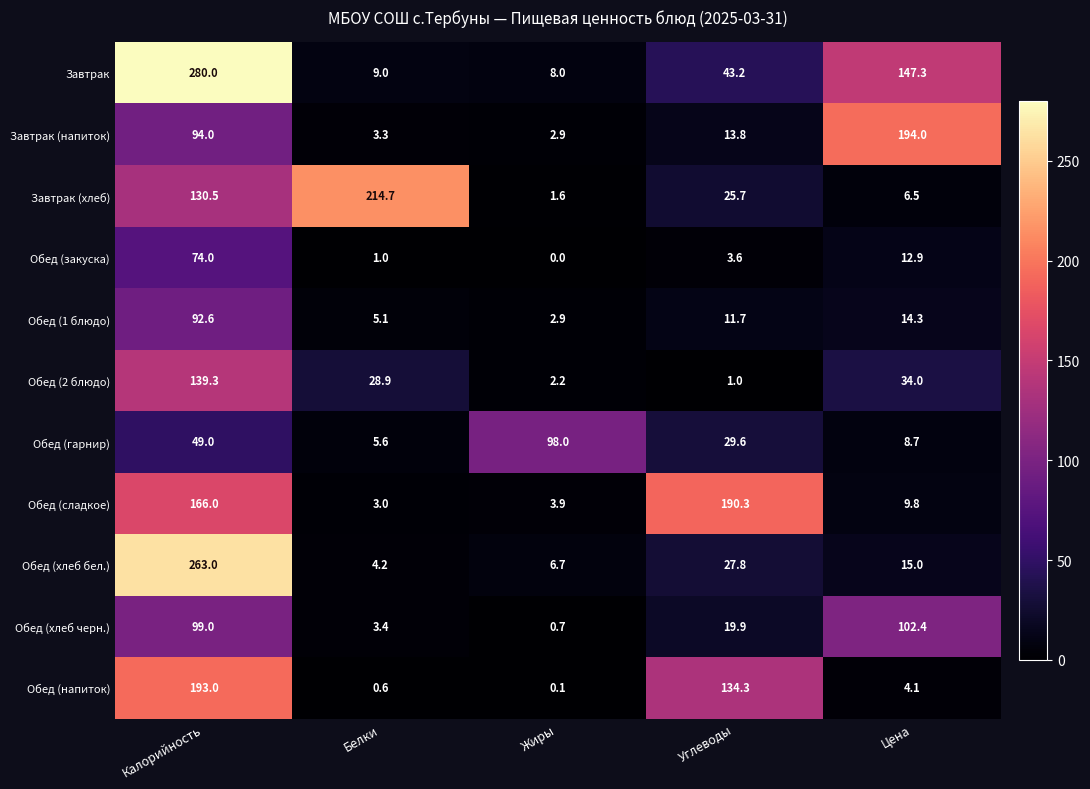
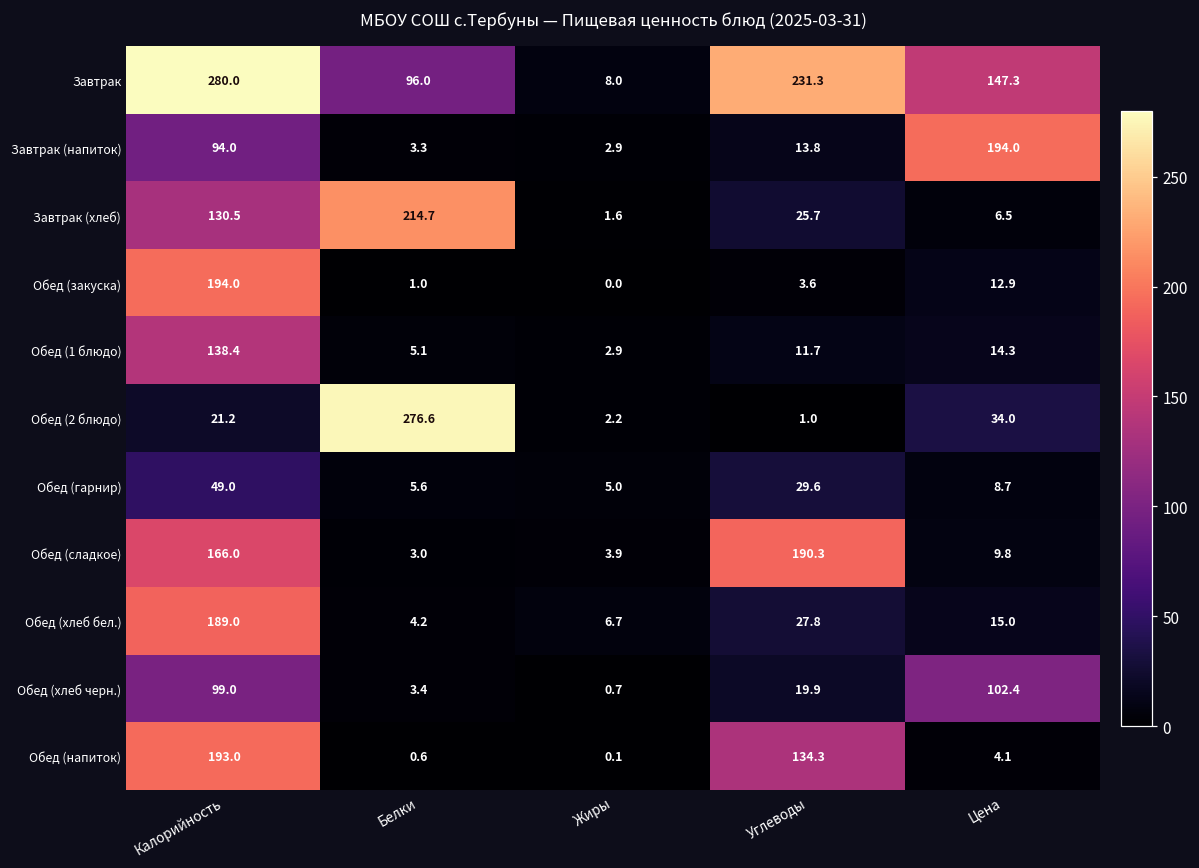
  {
    "Завтрак": {
      "Калорийность": 280.0,
-     "Белки": 9.0,
+     "Белки": 96.0,
      "Жиры": 8.0,
-     "Углеводы": 43.2,
+     "Углеводы": 231.3,
      "Цена": 147.3
    },
    "Завтрак (напиток)": {
      "Калорийность": 94.0,
      "Белки": 3.3,
      "Жиры": 2.9,
      "Углеводы": 13.8,
      "Цена": 194.0
    },
    "Завтрак (хлеб)": {
      "Калорийность": 130.5,
      "Белки": 214.7,
      "Жиры": 1.6,
      "Углеводы": 25.7,
      "Цена": 6.5
    },
    "Обед (закуска)": {
-     "Калорийность": 74.0,
+     "Калорийность": 194.0,
      "Белки": 1.0,
      "Жиры": 0.0,
      "Углеводы": 3.6,
      "Цена": 12.9
    },
    "Обед (1 блюдо)": {
-     "Калорийность": 92.6,
+     "Калорийность": 138.4,
      "Белки": 5.1,
      "Жиры": 2.9,
      "Углеводы": 11.7,
      "Цена": 14.3
    },
    "Обед (2 блюдо)": {
-     "Калорийность": 139.3,
-     "Белки": 28.9,
+     "Калорийность": 21.2,
+     "Белки": 276.6,
      "Жиры": 2.2,
      "Углеводы": 1.0,
      "Цена": 34.0
    },
    "Обед (гарнир)": {
      "Калорийность": 49.0,
      "Белки": 5.6,
-     "Жиры": 98.0,
+     "Жиры": 5.0,
      "Углеводы": 29.6,
      "Цена": 8.7
    },
    "Обед (сладкое)": {
      "Калорийность": 166.0,
      "Белки": 3.0,
      "Жиры": 3.9,
      "Углеводы": 190.3,
      "Цена": 9.8
    },
    "Обед (хлеб бел.)": {
-     "Калорийность": 263.0,
+     "Калорийность": 189.0,
      "Белки": 4.2,
      "Жиры": 6.7,
      "Углеводы": 27.8,
      "Цена": 15.0
    },
    "Обед (хлеб черн.)": {
      "Калорийность": 99.0,
      "Белки": 3.4,
      "Жиры": 0.7,
      "Углеводы": 19.9,
      "Цена": 102.4
    },
    "Обед (напиток)": {
      "Калорийность": 193.0,
      "Белки": 0.6,
      "Жиры": 0.1,
      "Углеводы": 134.3,
      "Цена": 4.1
    }
  }
